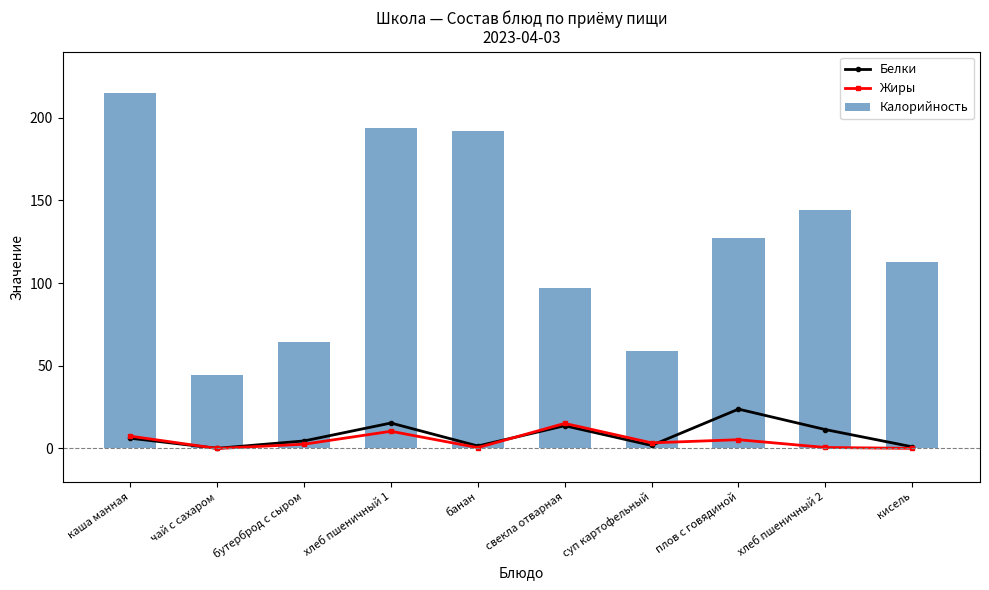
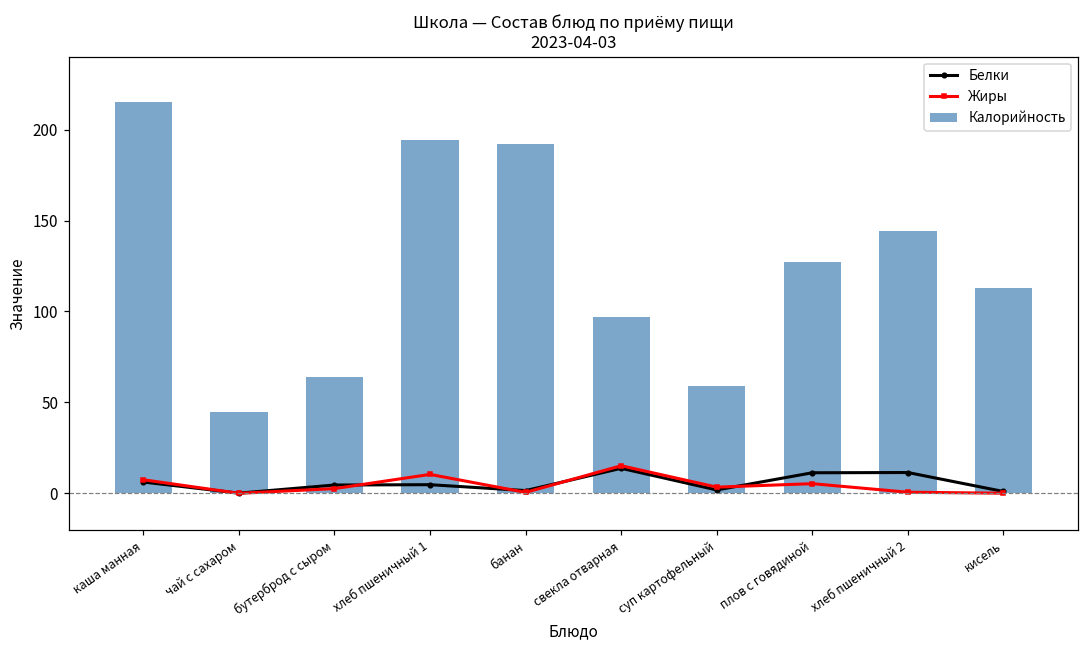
  {
    "Калорийность": {
      "каша манная": 215,
      "чай с сахаром": 45,
      "бутерброд с сыром": 64,
      "хлеб пшеничный 1": 194,
      "банан": 192,
      "свекла отварная": 97,
      "суп картофельный": 59,
      "плов с говядиной": 127,
      "хлеб пшеничный 2": 144,
      "кисель": 113
    },
    "Белки": {
      "бутерброд с сыром": 5,
-     "хлеб пшеничный 1": 15,
+     "хлеб пшеничный 1": 5,
      "суп картофельный": 2,
-     "плов с говядиной": 24,
+     "плов с говядиной": 11,
      "хлеб пшеничный 2": 11
    },
    "Жиры": {
      "бутерброд с сыром": 3,
      "хлеб пшеничный 1": 10,
      "суп картофельный": 3,
      "плов с говядиной": 5,
      "хлеб пшеничный 2": 1
    }
  }
